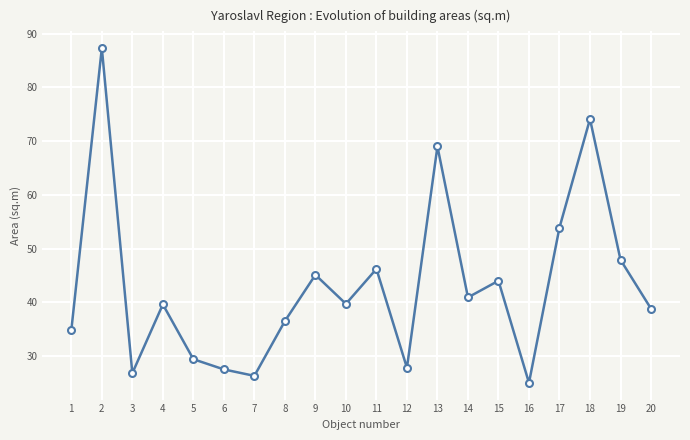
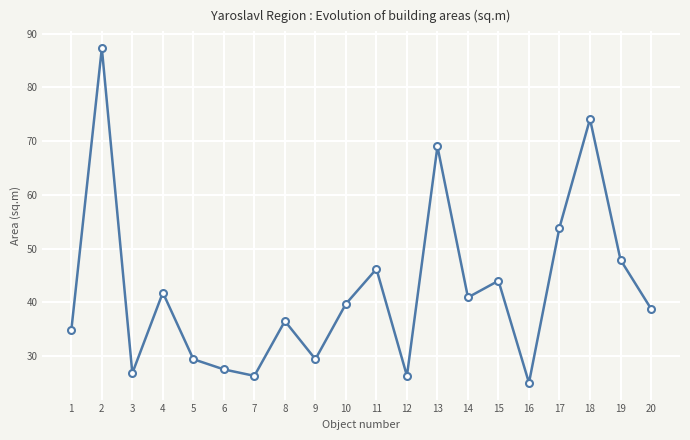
  {
    "1": 35,
    "2": 87,
    "3": 27,
-   "4": 40,
+   "4": 42,
    "5": 29,
    "6": 28,
    "7": 26,
    "8": 37,
-   "9": 45,
+   "9": 29,
    "10": 40,
    "11": 46,
-   "12": 28,
+   "12": 26,
    "13": 69,
    "14": 41,
    "15": 44,
    "16": 25,
    "17": 54,
    "18": 74,
    "19": 48,
    "20": 39
  }
